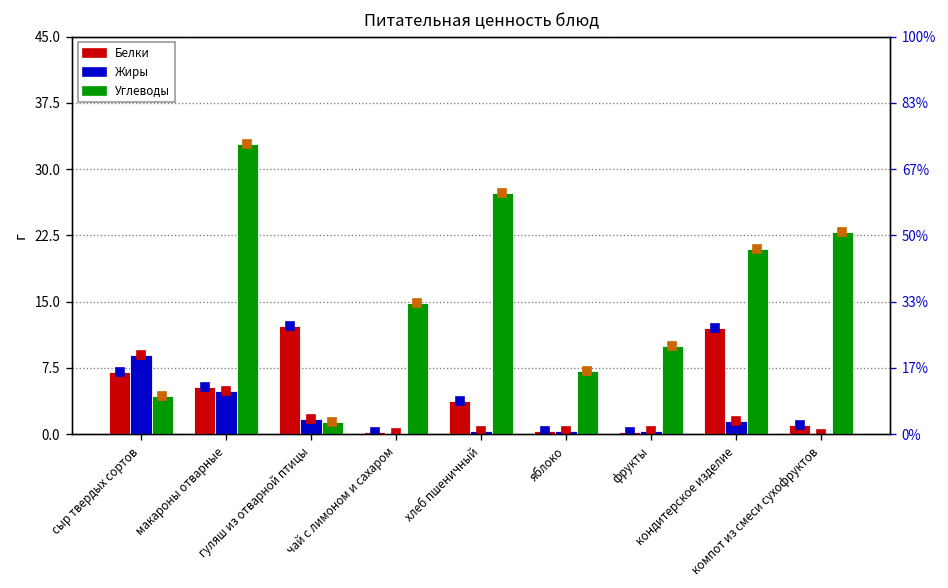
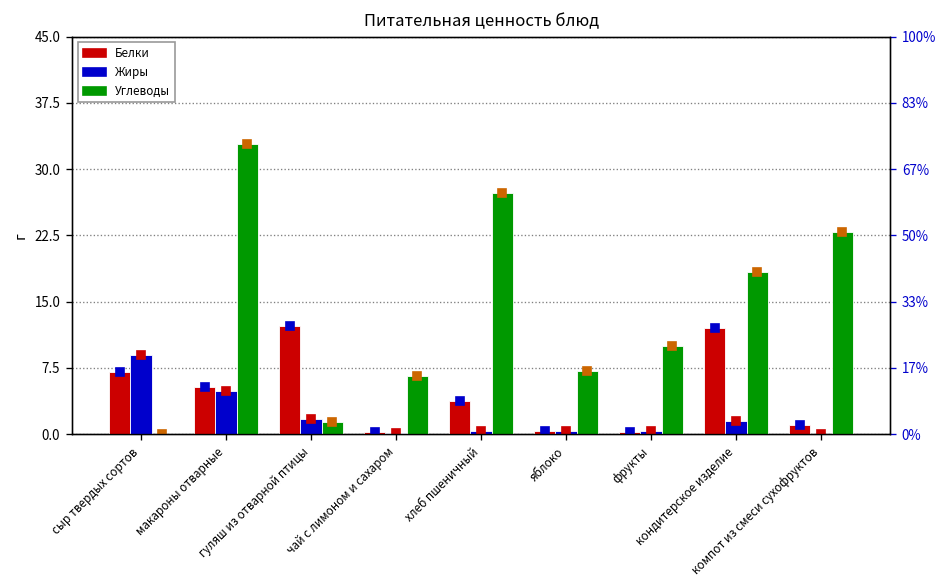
  {
    "Углеводы": {
-     "сыр твердых сортов": 4,
+     "сыр твердых сортов": 0,
      "макароны отварные": 33,
      "гуляш из отварной птицы": 1,
-     "чай с лимоном и сахаром": 15,
+     "чай с лимоном и сахаром": 7,
      "хлеб пшеничный": 27,
      "яблоко": 7,
      "фрукты": 10,
-     "кондитерское изделие": 21,
+     "кондитерское изделие": 18,
      "компот из смеси сухофруктов": 23
    }
  }
